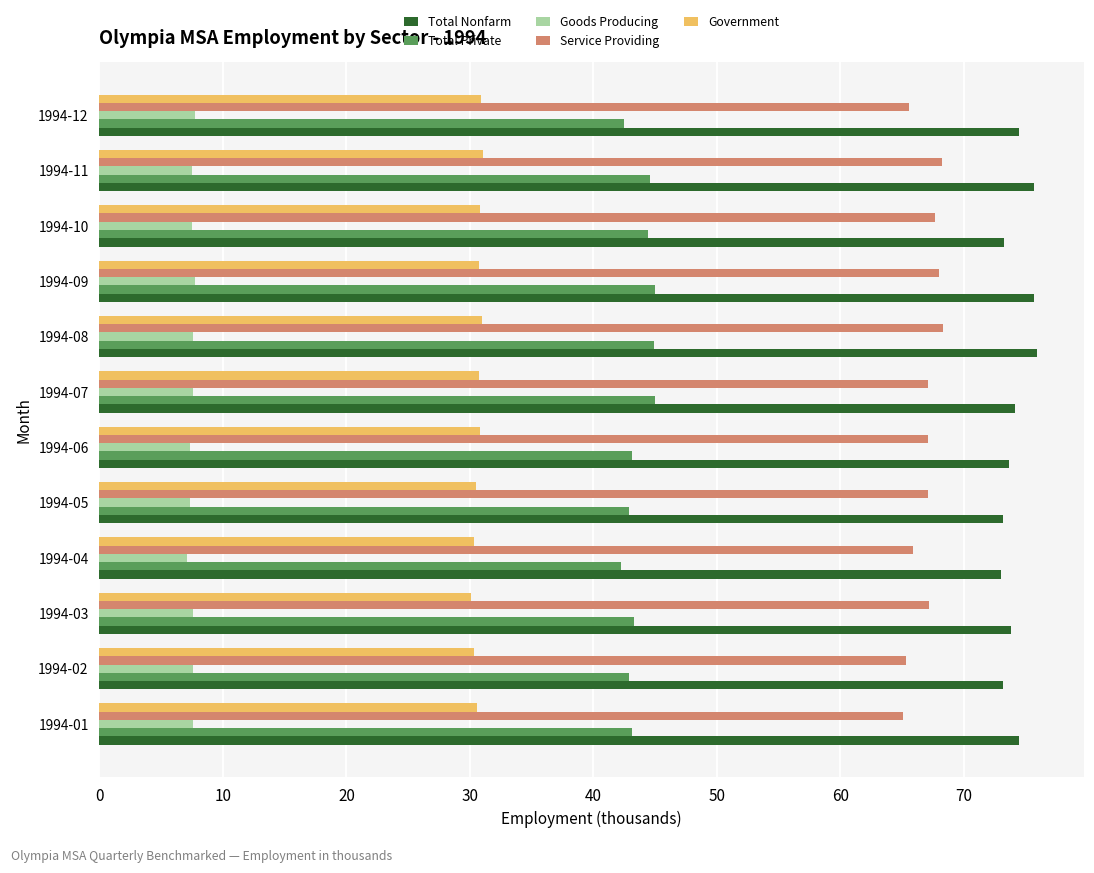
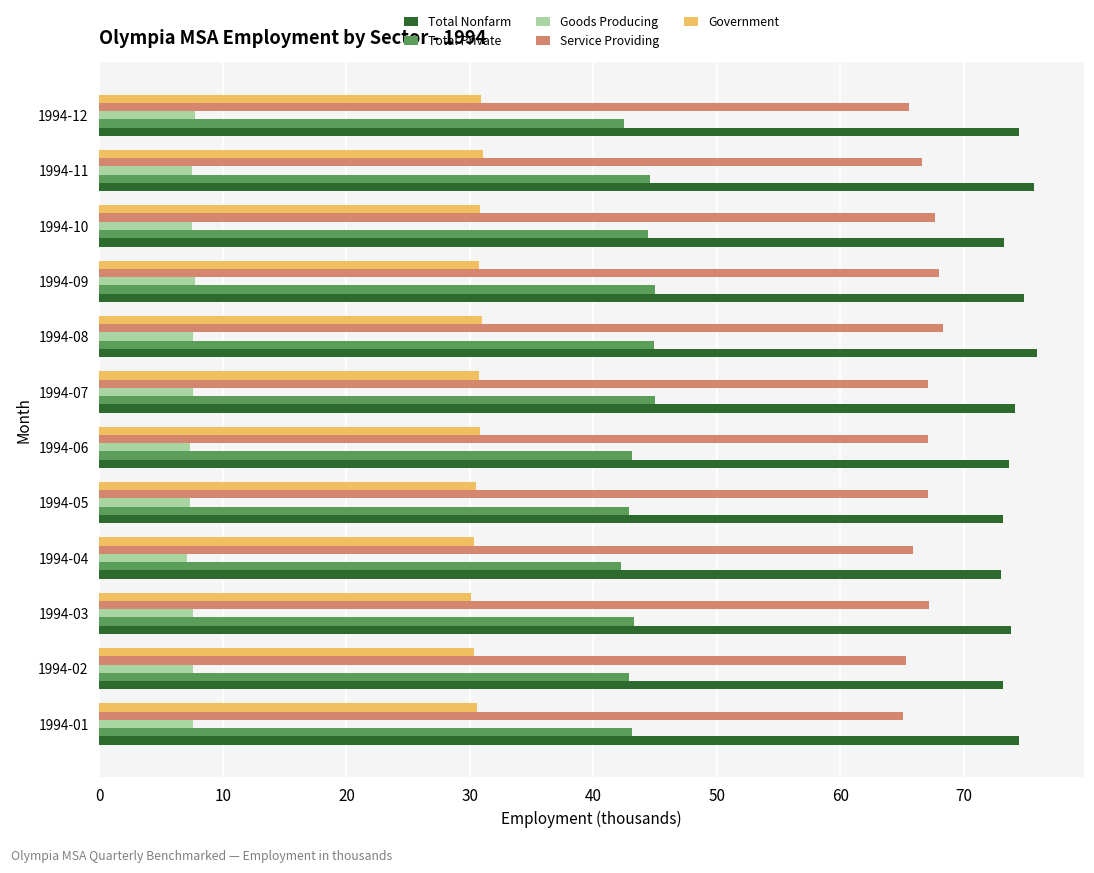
  {
    "Total Nonfarm": {
      "1994-12": 74.5,
      "1994-11": 75.7,
      "1994-10": 73.3,
-     "1994-09": 75.7,
+     "1994-09": 74.9,
      "1994-08": 75.9,
      "1994-07": 74.1,
      "1994-06": 73.7,
      "1994-05": 73.2,
      "1994-04": 73.0,
      "1994-03": 73.8,
      "1994-02": 73.2,
      "1994-01": 74.4
    },
    "Total Private": {
      "1994-12": 42.5,
      "1994-11": 44.6,
      "1994-10": 44.4,
      "1994-09": 45.0,
      "1994-08": 44.9,
      "1994-07": 45.0,
      "1994-06": 43.1,
      "1994-05": 42.9,
      "1994-04": 42.2,
      "1994-03": 43.3,
      "1994-02": 42.9,
      "1994-01": 43.1
    },
    "Goods Producing": {
      "1994-12": 7.7,
      "1994-11": 7.5,
      "1994-10": 7.5,
      "1994-09": 7.7,
      "1994-08": 7.6,
      "1994-07": 7.6,
      "1994-06": 7.3,
      "1994-05": 7.3,
      "1994-04": 7.1,
      "1994-03": 7.6,
      "1994-02": 7.6,
      "1994-01": 7.6
    },
    "Service Providing": {
      "1994-12": 65.5,
-     "1994-11": 68.2,
+     "1994-11": 66.6,
      "1994-10": 67.7,
      "1994-09": 68.0,
      "1994-08": 68.3,
      "1994-07": 67.1,
      "1994-06": 67.1,
      "1994-05": 67.1,
      "1994-04": 65.9,
      "1994-03": 67.2,
      "1994-02": 65.3,
      "1994-01": 65.1
    },
    "Government": {
      "1994-12": 30.9,
      "1994-11": 31.1,
      "1994-10": 30.8,
      "1994-09": 30.7,
      "1994-08": 31.0,
      "1994-07": 30.7,
      "1994-06": 30.8,
      "1994-05": 30.5,
      "1994-04": 30.3,
      "1994-03": 30.1,
      "1994-02": 30.3,
      "1994-01": 30.6
    }
  }
